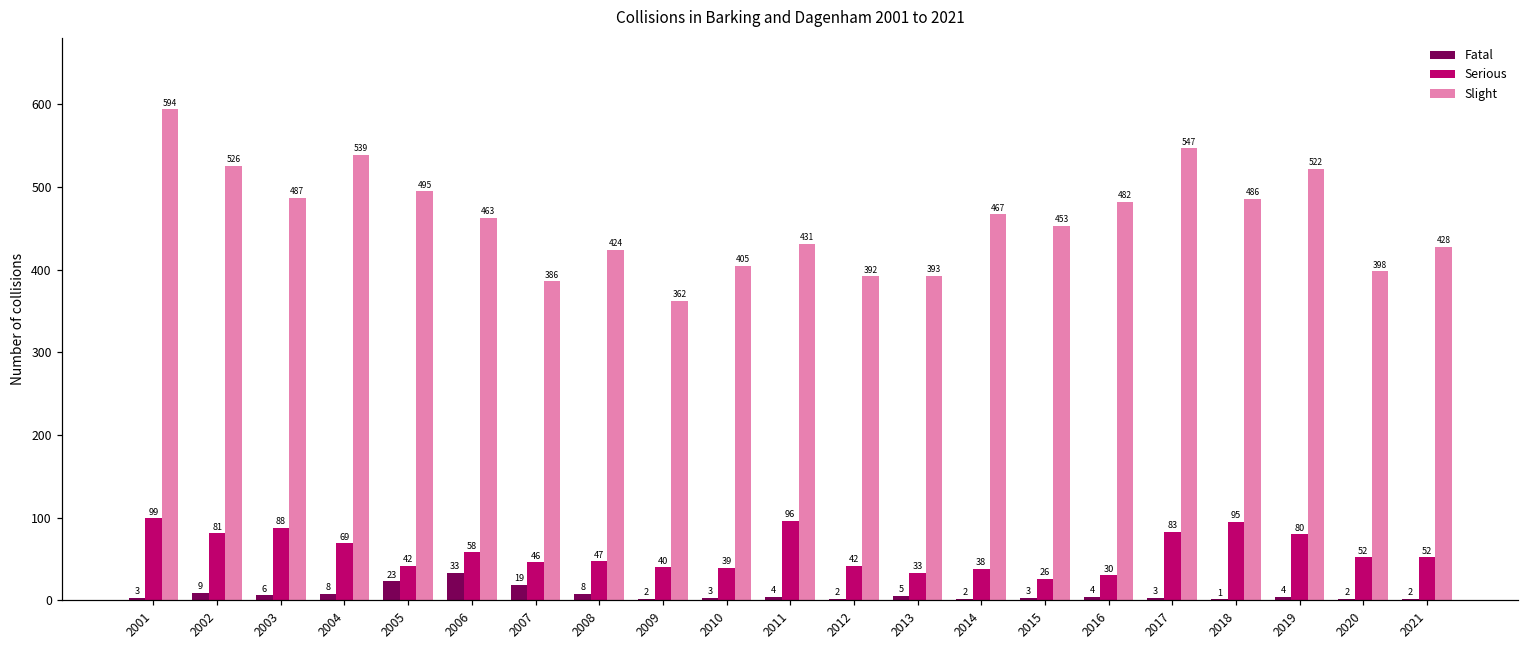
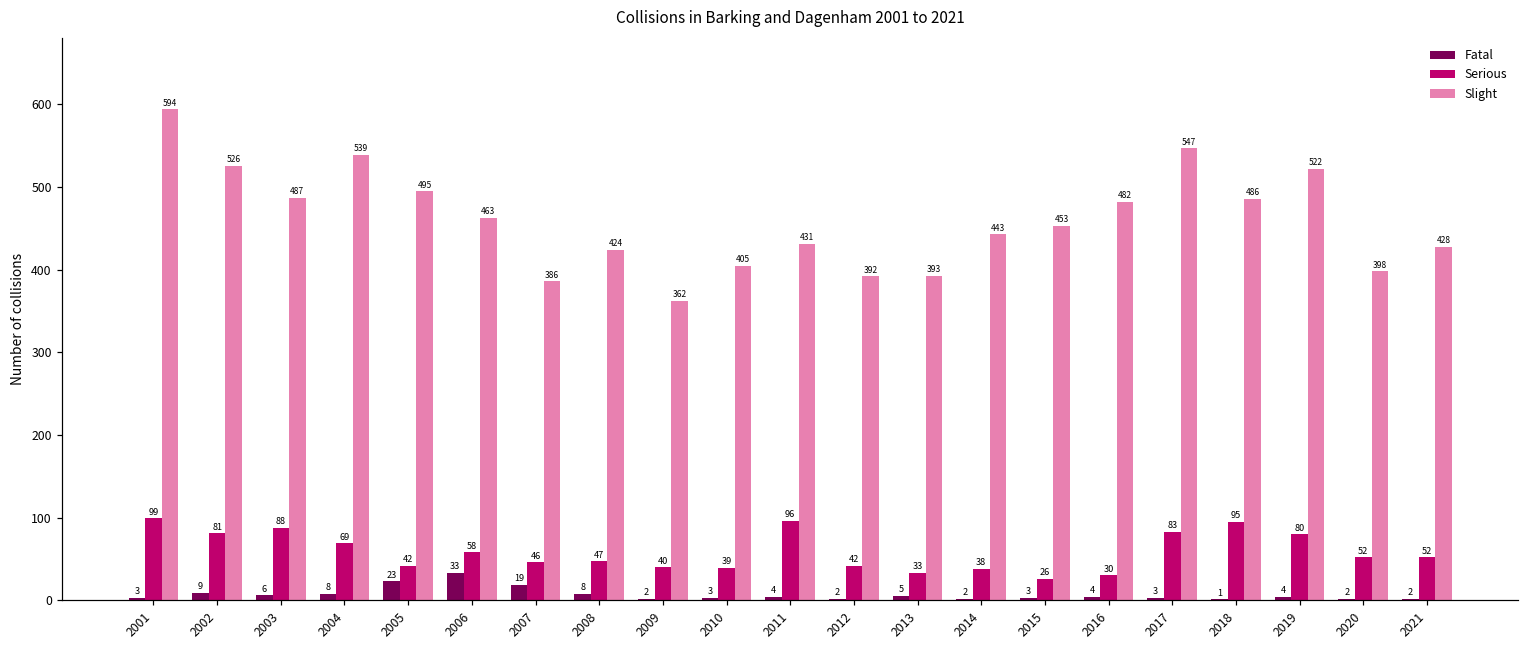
  {
    "Fatal": {
      "2001": 3,
      "2002": 9,
      "2003": 6,
      "2004": 8,
      "2005": 23,
      "2006": 33,
      "2007": 19,
      "2008": 8,
      "2009": 2,
      "2010": 3,
      "2011": 4,
      "2012": 2,
      "2013": 5,
      "2014": 2,
      "2015": 3,
      "2016": 4,
      "2017": 3,
      "2018": 1,
      "2019": 4,
      "2020": 2,
      "2021": 2
    },
    "Serious": {
      "2001": 99,
      "2002": 81,
      "2003": 88,
      "2004": 69,
      "2005": 42,
      "2006": 58,
      "2007": 46,
      "2008": 47,
      "2009": 40,
      "2010": 39,
      "2011": 96,
      "2012": 42,
      "2013": 33,
      "2014": 38,
      "2015": 26,
      "2016": 30,
      "2017": 83,
      "2018": 95,
      "2019": 80,
      "2020": 52,
      "2021": 52
    },
    "Slight": {
      "2001": 594,
      "2002": 526,
      "2003": 487,
      "2004": 539,
      "2005": 495,
      "2006": 463,
      "2007": 386,
      "2008": 424,
      "2009": 362,
      "2010": 405,
      "2011": 431,
      "2012": 392,
      "2013": 393,
-     "2014": 467,
+     "2014": 443,
      "2015": 453,
      "2016": 482,
      "2017": 547,
      "2018": 486,
      "2019": 522,
      "2020": 398,
      "2021": 428
    }
  }
